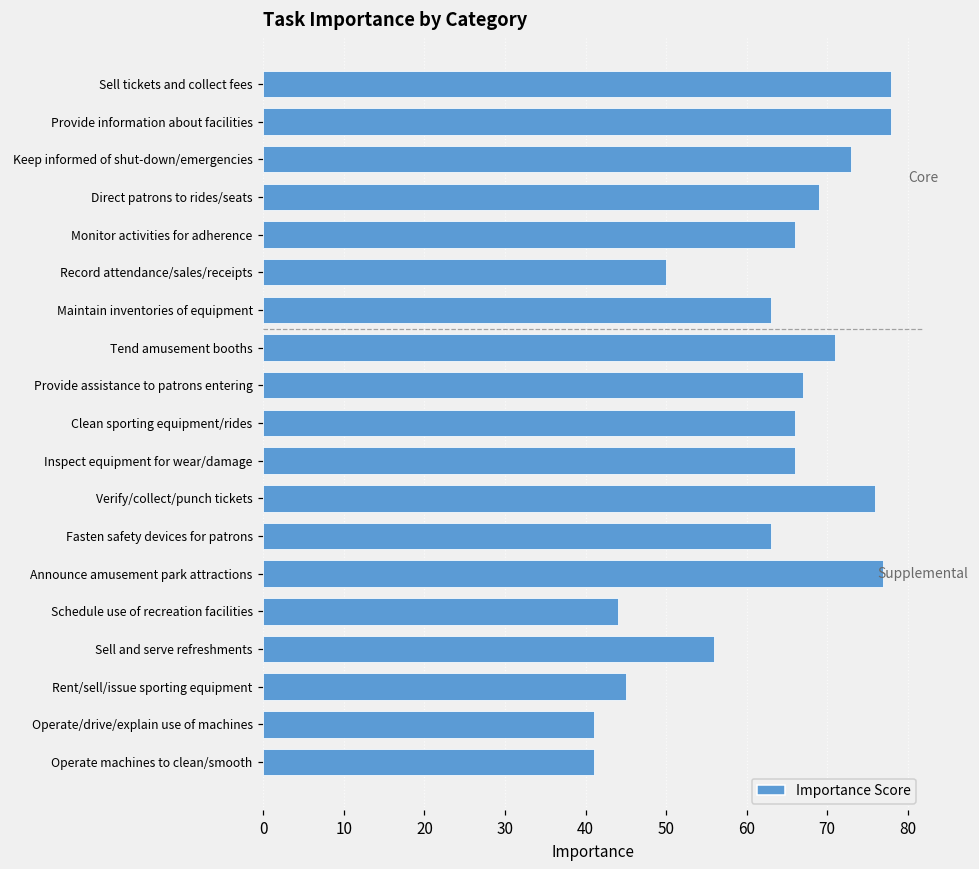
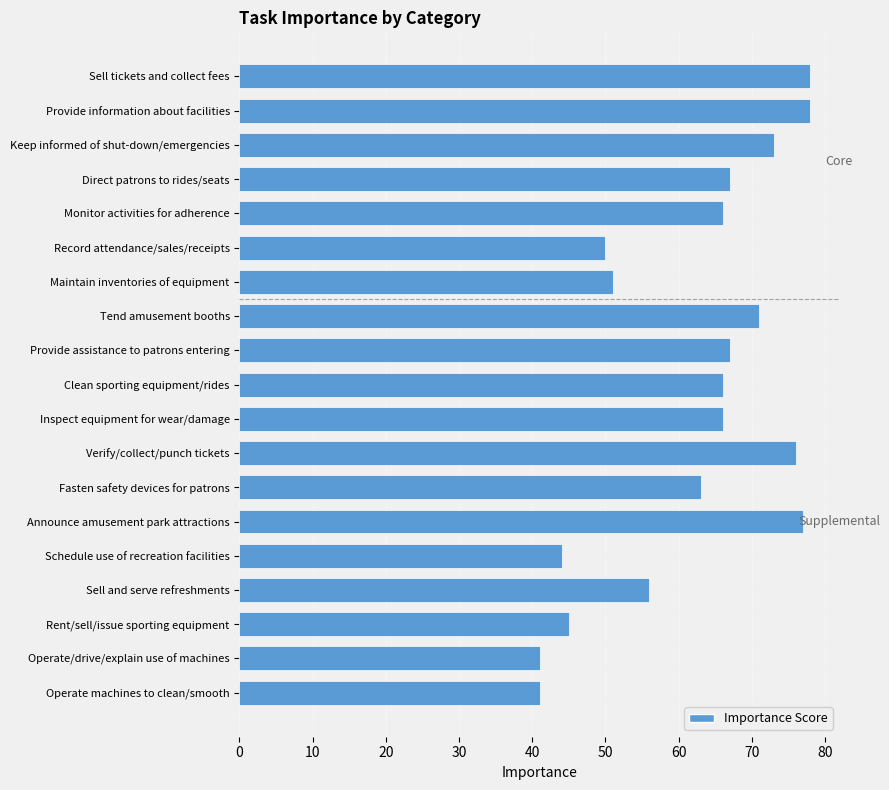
  {
    "Sell tickets and collect fees": 78,
    "Provide information about facilities": 78,
    "Keep informed of shut-down/emergencies": 73,
-   "Direct patrons to rides/seats": 69,
+   "Direct patrons to rides/seats": 67,
    "Monitor activities for adherence": 66,
    "Record attendance/sales/receipts": 50,
-   "Maintain inventories of equipment": 63,
+   "Maintain inventories of equipment": 51,
    "Tend amusement booths": 71,
    "Provide assistance to patrons entering": 67,
    "Clean sporting equipment/rides": 66,
    "Inspect equipment for wear/damage": 66,
    "Verify/collect/punch tickets": 76,
    "Fasten safety devices for patrons": 63,
    "Announce amusement park attractions": 77,
    "Schedule use of recreation facilities": 44,
    "Sell and serve refreshments": 56,
    "Rent/sell/issue sporting equipment": 45,
    "Operate/drive/explain use of machines": 41,
    "Operate machines to clean/smooth": 41
  }
